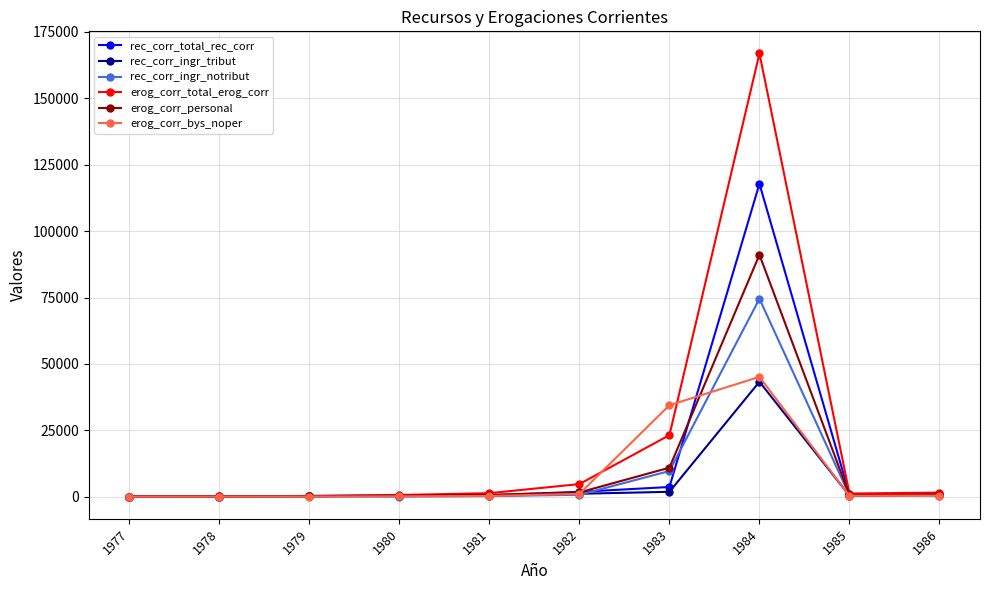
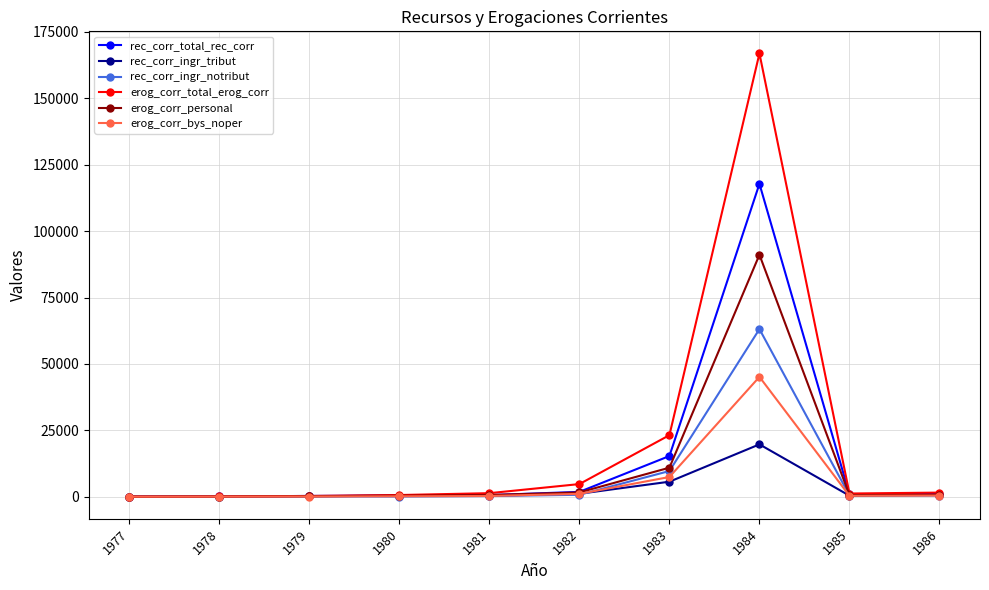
  {
    "rec_corr_total_rec_corr": {
-     "1983": 4000,
+     "1983": 15000,
      "1984": 118000
    },
    "rec_corr_ingr_tribut": {
-     "1983": 2000,
-     "1984": 43000
+     "1983": 6000,
+     "1984": 20000
    },
    "rec_corr_ingr_notribut": {
      "1983": 10000,
-     "1984": 75000
+     "1984": 63000
    },
    "erog_corr_total_erog_corr": {
      "1982": 5000,
      "1983": 23000,
      "1984": 167000
    },
    "erog_corr_personal": {
      "1983": 11000,
      "1984": 91000
    },
    "erog_corr_bys_noper": {
-     "1983": 34000,
+     "1983": 7000,
      "1984": 45000
    }
  }
